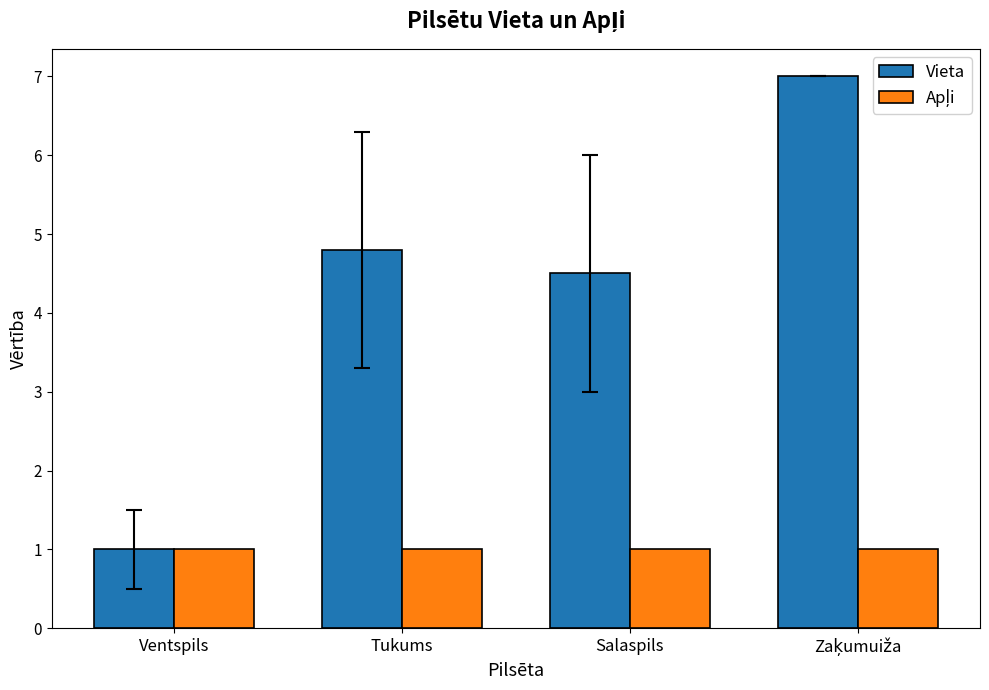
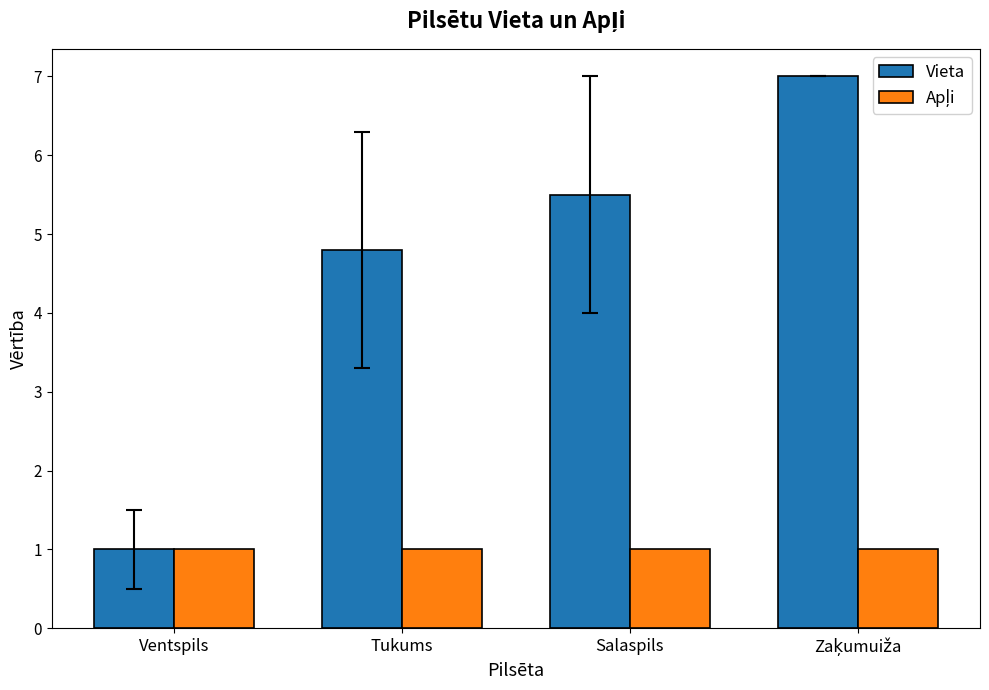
  {
    "Vieta": {
      "Ventspils": 1.0,
      "Tukums": 4.8,
-     "Salaspils": 4.5,
+     "Salaspils": 5.5,
      "Zaķumuiža": 7.0
    },
    "Apļi": {
      "Ventspils": 1.0,
      "Tukums": 1.0,
      "Salaspils": 1.0,
      "Zaķumuiža": 1.0
    }
  }
